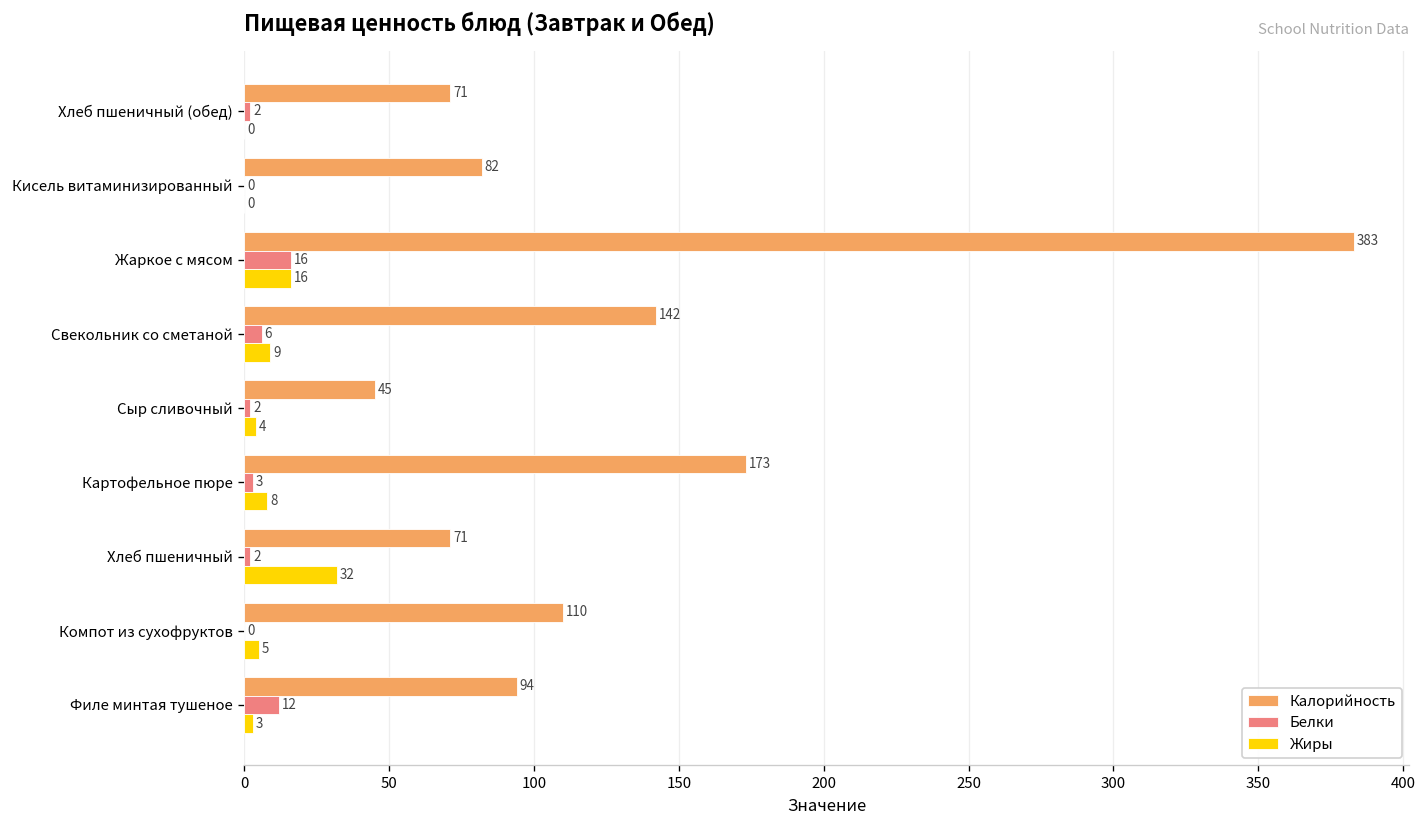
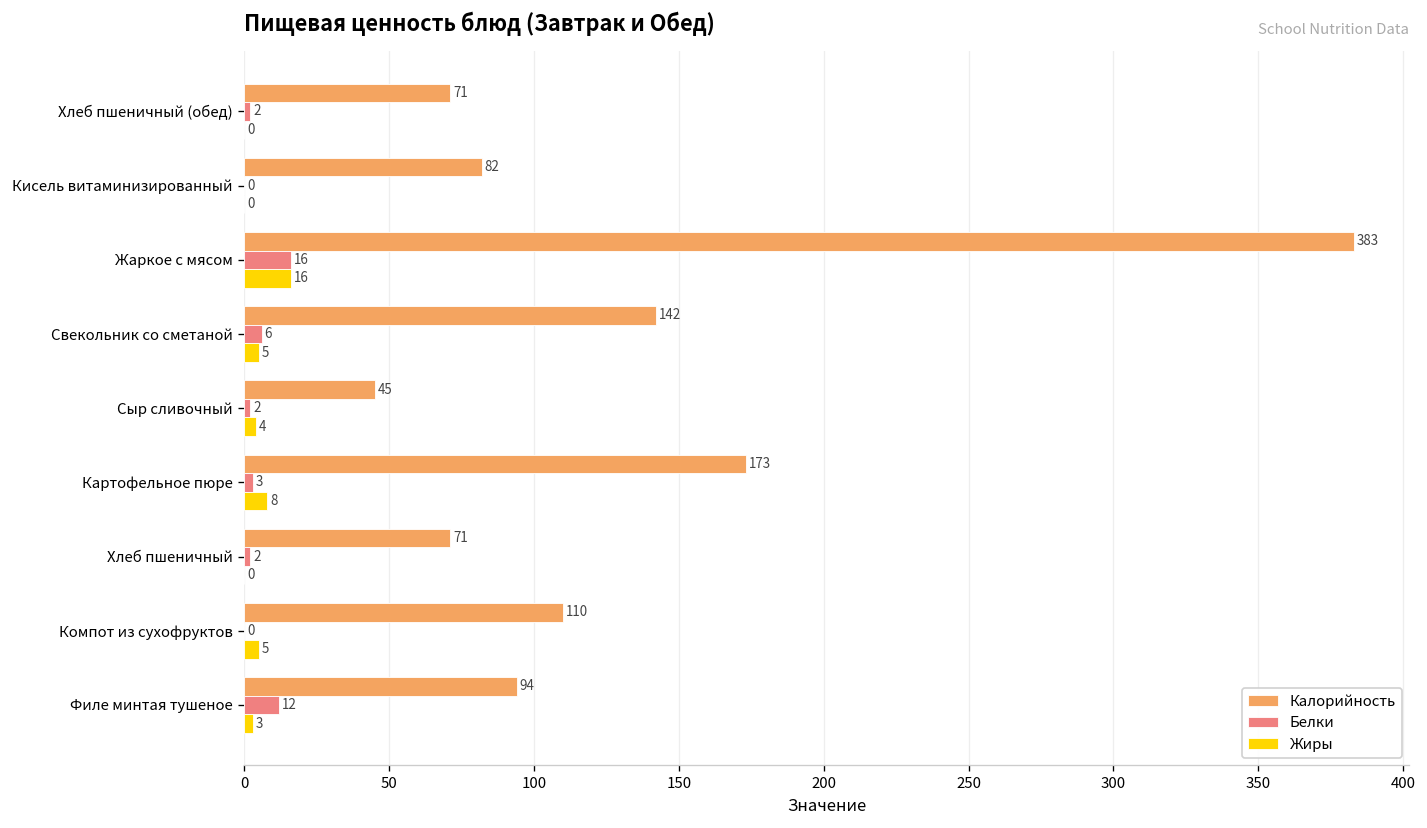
  {
    "Жиры": {
      "Хлеб пшеничный (обед)": 0,
      "Кисель витаминизированный": 0,
      "Жаркое с мясом": 16,
-     "Свекольник со сметаной": 9,
+     "Свекольник со сметаной": 5,
      "Сыр сливочный": 4,
      "Картофельное пюре": 8,
-     "Хлеб пшеничный": 32,
+     "Хлеб пшеничный": 0,
      "Компот из сухофруктов": 5,
      "Филе минтая тушеное": 3
    }
  }
